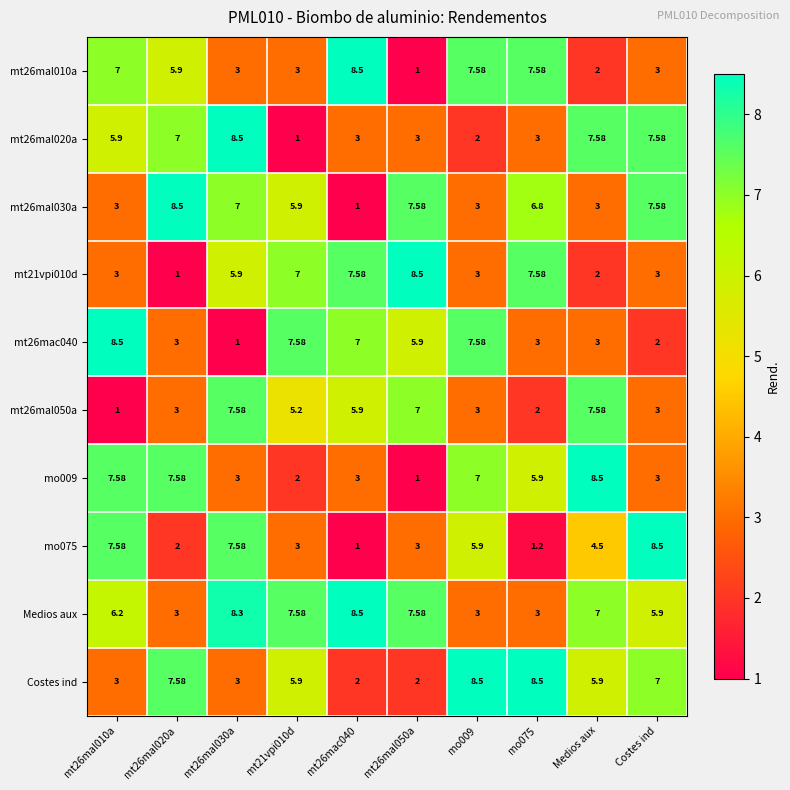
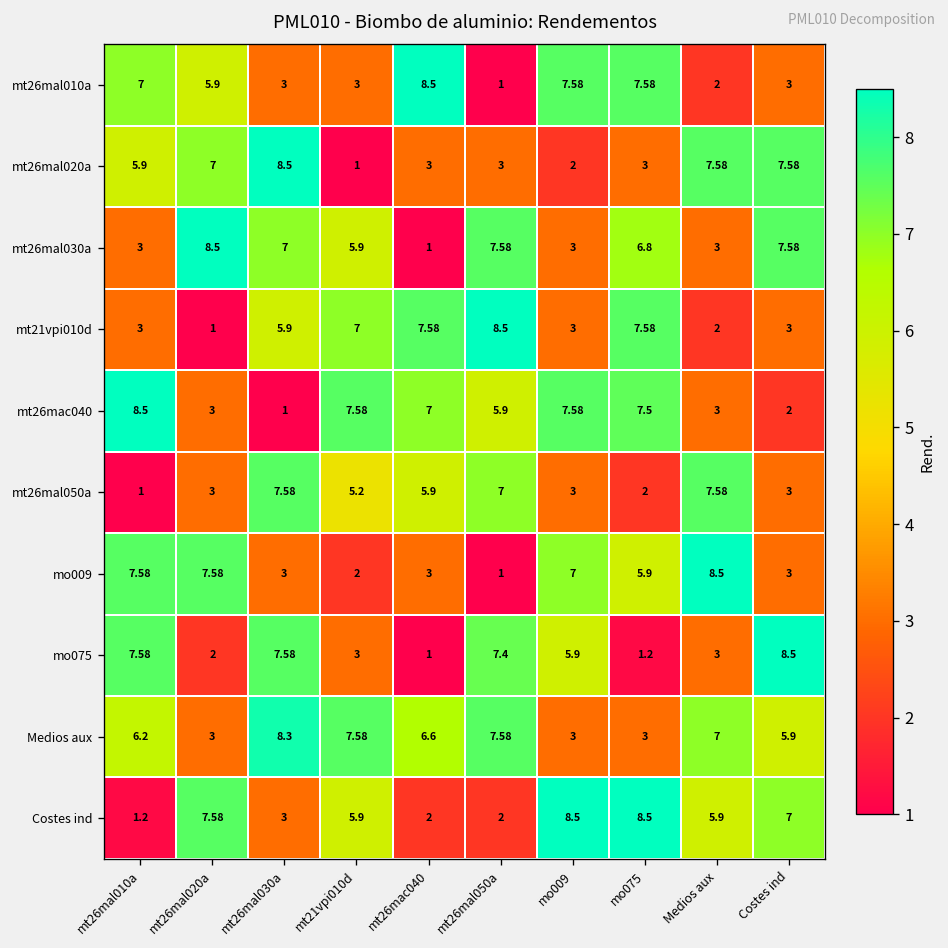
  {
    "mt26mal010a": {
      "mt26mal010a": 7,
      "mt26mal020a": 5.9,
      "mt26mal030a": 3,
      "mt21vpi010d": 3,
      "mt26mac040": 8.5,
      "mt26mal050a": 1,
      "mo009": 7.58,
      "mo075": 7.58,
      "Medios aux": 2,
      "Costes ind": 3
    },
    "mt26mal020a": {
      "mt26mal010a": 5.9,
      "mt26mal020a": 7,
      "mt26mal030a": 8.5,
      "mt21vpi010d": 1,
      "mt26mac040": 3,
      "mt26mal050a": 3,
      "mo009": 2,
      "mo075": 3,
      "Medios aux": 7.58,
      "Costes ind": 7.58
    },
    "mt26mal030a": {
      "mt26mal010a": 3,
      "mt26mal020a": 8.5,
      "mt26mal030a": 7,
      "mt21vpi010d": 5.9,
      "mt26mac040": 1,
      "mt26mal050a": 7.58,
      "mo009": 3,
      "mo075": 6.8,
      "Medios aux": 3,
      "Costes ind": 7.58
    },
    "mt21vpi010d": {
      "mt26mal010a": 3,
      "mt26mal020a": 1,
      "mt26mal030a": 5.9,
      "mt21vpi010d": 7,
      "mt26mac040": 7.58,
      "mt26mal050a": 8.5,
      "mo009": 3,
      "mo075": 7.58,
      "Medios aux": 2,
      "Costes ind": 3
    },
    "mt26mac040": {
      "mt26mal010a": 8.5,
      "mt26mal020a": 3,
      "mt26mal030a": 1,
      "mt21vpi010d": 7.58,
      "mt26mac040": 7,
      "mt26mal050a": 5.9,
      "mo009": 7.58,
-     "mo075": 3,
+     "mo075": 7.5,
      "Medios aux": 3,
      "Costes ind": 2
    },
    "mt26mal050a": {
      "mt26mal010a": 1,
      "mt26mal020a": 3,
      "mt26mal030a": 7.58,
      "mt21vpi010d": 5.2,
      "mt26mac040": 5.9,
      "mt26mal050a": 7,
      "mo009": 3,
      "mo075": 2,
      "Medios aux": 7.58,
      "Costes ind": 3
    },
    "mo009": {
      "mt26mal010a": 7.58,
      "mt26mal020a": 7.58,
      "mt26mal030a": 3,
      "mt21vpi010d": 2,
      "mt26mac040": 3,
      "mt26mal050a": 1,
      "mo009": 7,
      "mo075": 5.9,
      "Medios aux": 8.5,
      "Costes ind": 3
    },
    "mo075": {
      "mt26mal010a": 7.58,
      "mt26mal020a": 2,
      "mt26mal030a": 7.58,
      "mt21vpi010d": 3,
      "mt26mac040": 1,
-     "mt26mal050a": 3,
+     "mt26mal050a": 7.4,
      "mo009": 5.9,
      "mo075": 1.2,
-     "Medios aux": 4.5,
+     "Medios aux": 3,
      "Costes ind": 8.5
    },
    "Medios aux": {
      "mt26mal010a": 6.2,
      "mt26mal020a": 3,
      "mt26mal030a": 8.3,
      "mt21vpi010d": 7.58,
-     "mt26mac040": 8.5,
+     "mt26mac040": 6.6,
      "mt26mal050a": 7.58,
      "mo009": 3,
      "mo075": 3,
      "Medios aux": 7,
      "Costes ind": 5.9
    },
    "Costes ind": {
-     "mt26mal010a": 3,
+     "mt26mal010a": 1.2,
      "mt26mal020a": 7.58,
      "mt26mal030a": 3,
      "mt21vpi010d": 5.9,
      "mt26mac040": 2,
      "mt26mal050a": 2,
      "mo009": 8.5,
      "mo075": 8.5,
      "Medios aux": 5.9,
      "Costes ind": 7
    }
  }
